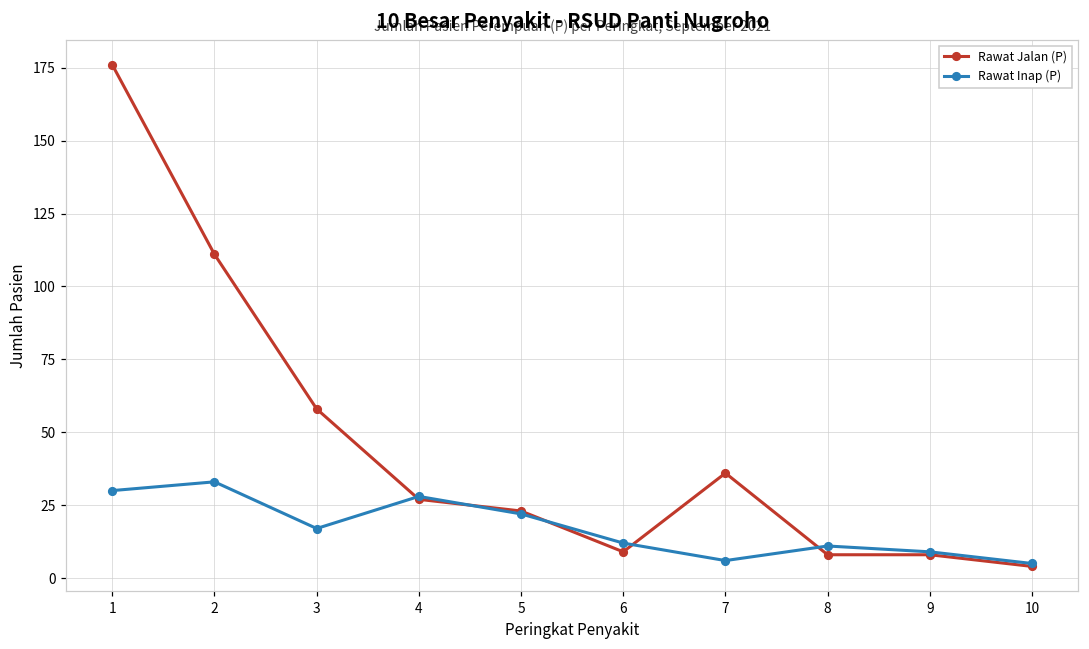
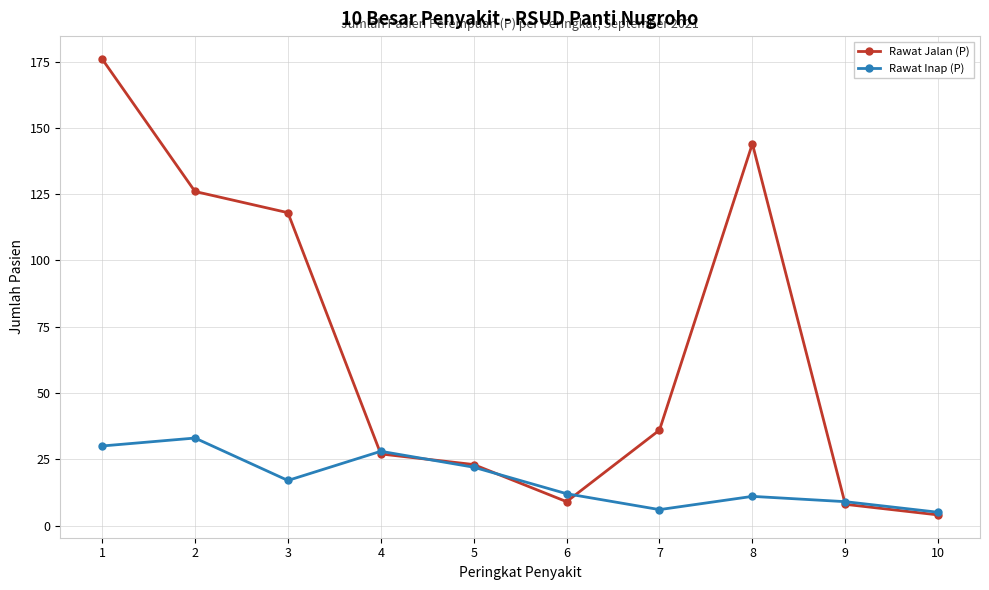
  {
    "Rawat Jalan (P)": {
      "1": 176,
-     "2": 111,
-     "3": 58,
+     "2": 126,
+     "3": 118,
      "4": 27,
      "5": 23,
      "6": 9,
      "7": 36,
-     "8": 8,
+     "8": 144,
      "9": 8,
      "10": 4
    },
    "Rawat Inap (P)": {
      "1": 30,
      "2": 33,
      "3": 17,
      "4": 28,
      "5": 22,
      "6": 12,
      "7": 6,
      "8": 11,
      "9": 9,
      "10": 5
    }
  }
